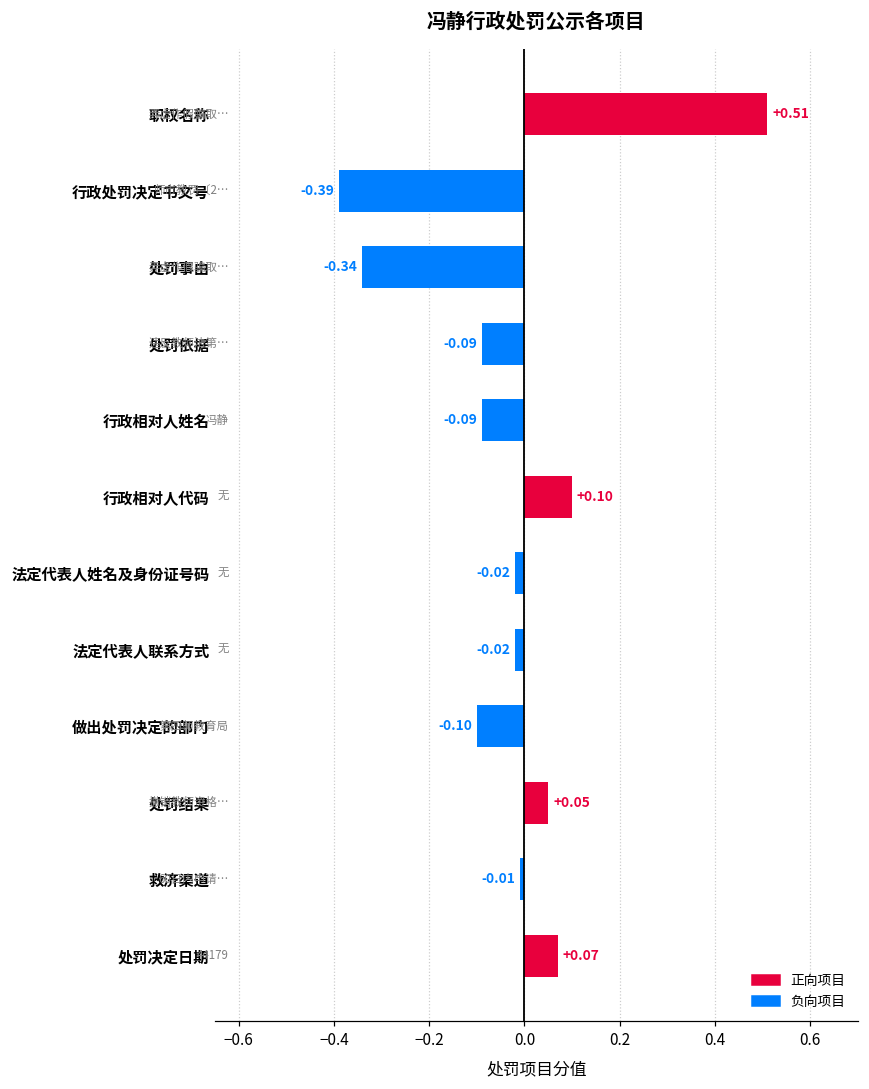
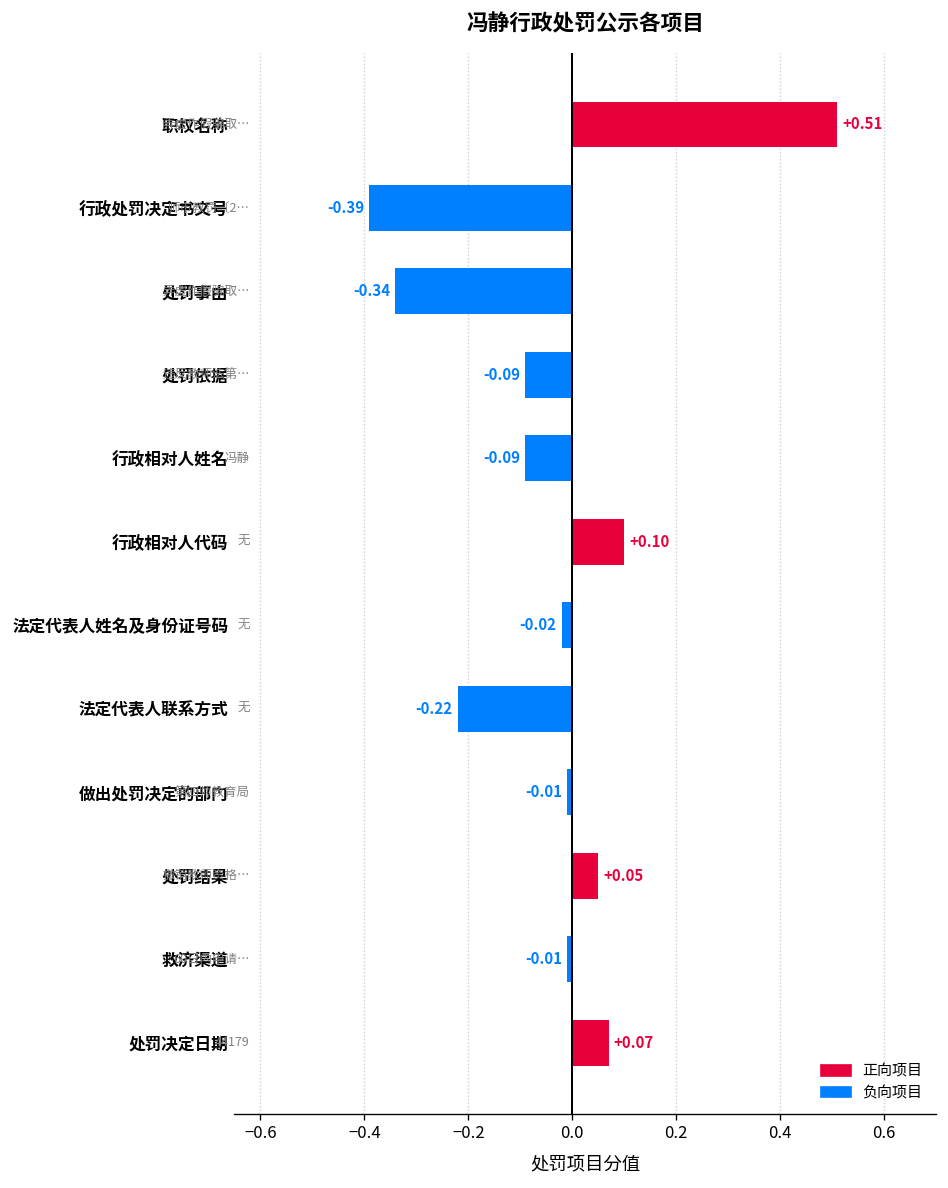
  {
    "职权名称": "+0.51",
    "行政处罚决定书文号": "-0.39",
    "处罚事由": "-0.34",
    "处罚依据": "-0.09",
    "行政相对人姓名": "-0.09",
    "行政相对人代码": "+0.10",
    "法定代表人姓名及身份证号码": "-0.02",
-   "法定代表人联系方式": "-0.02",
-   "做出处罚决定的部门": "-0.10",
+   "法定代表人联系方式": "-0.22",
+   "做出处罚决定的部门": "-0.01",
    "处罚结果": "+0.05",
    "救济渠道": "-0.01",
    "处罚决定日期": "+0.07"
  }
